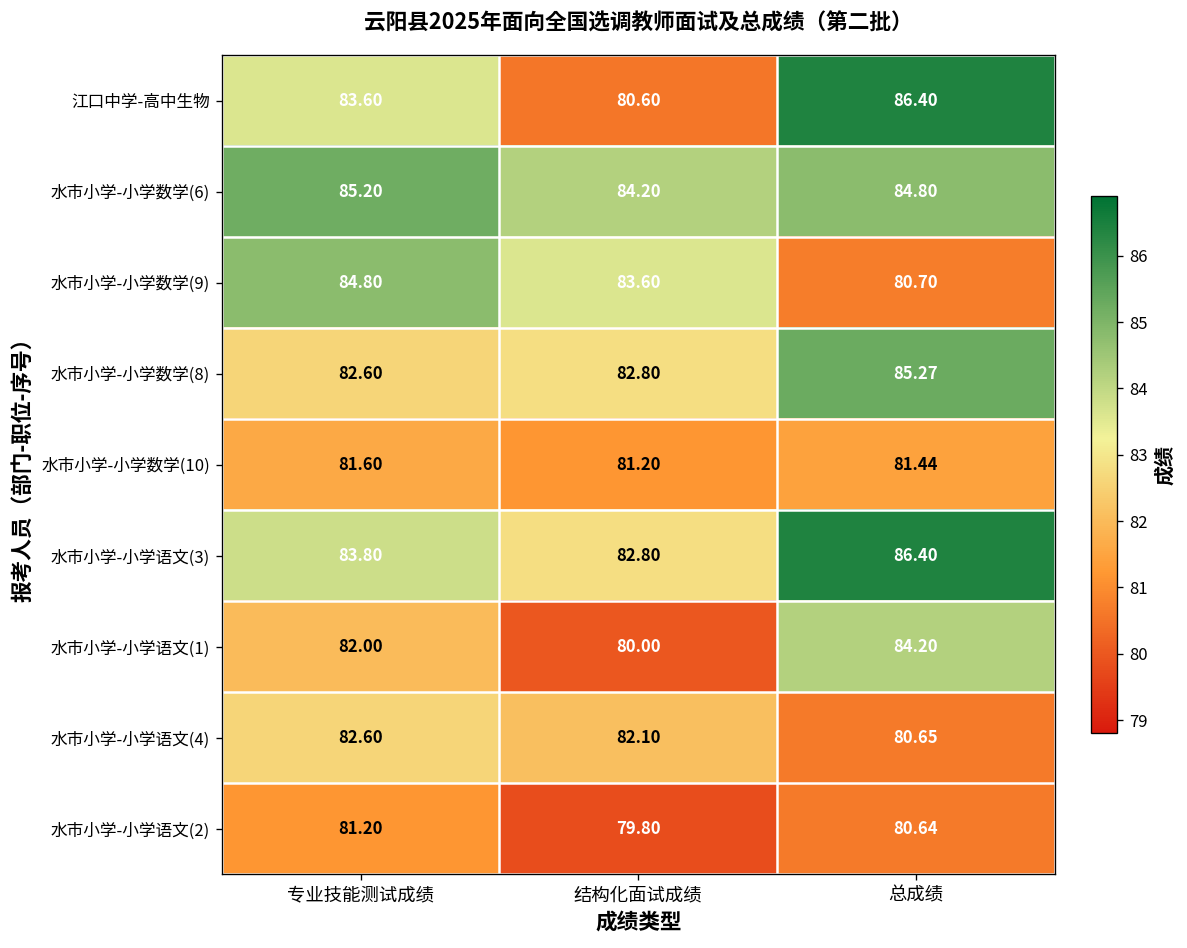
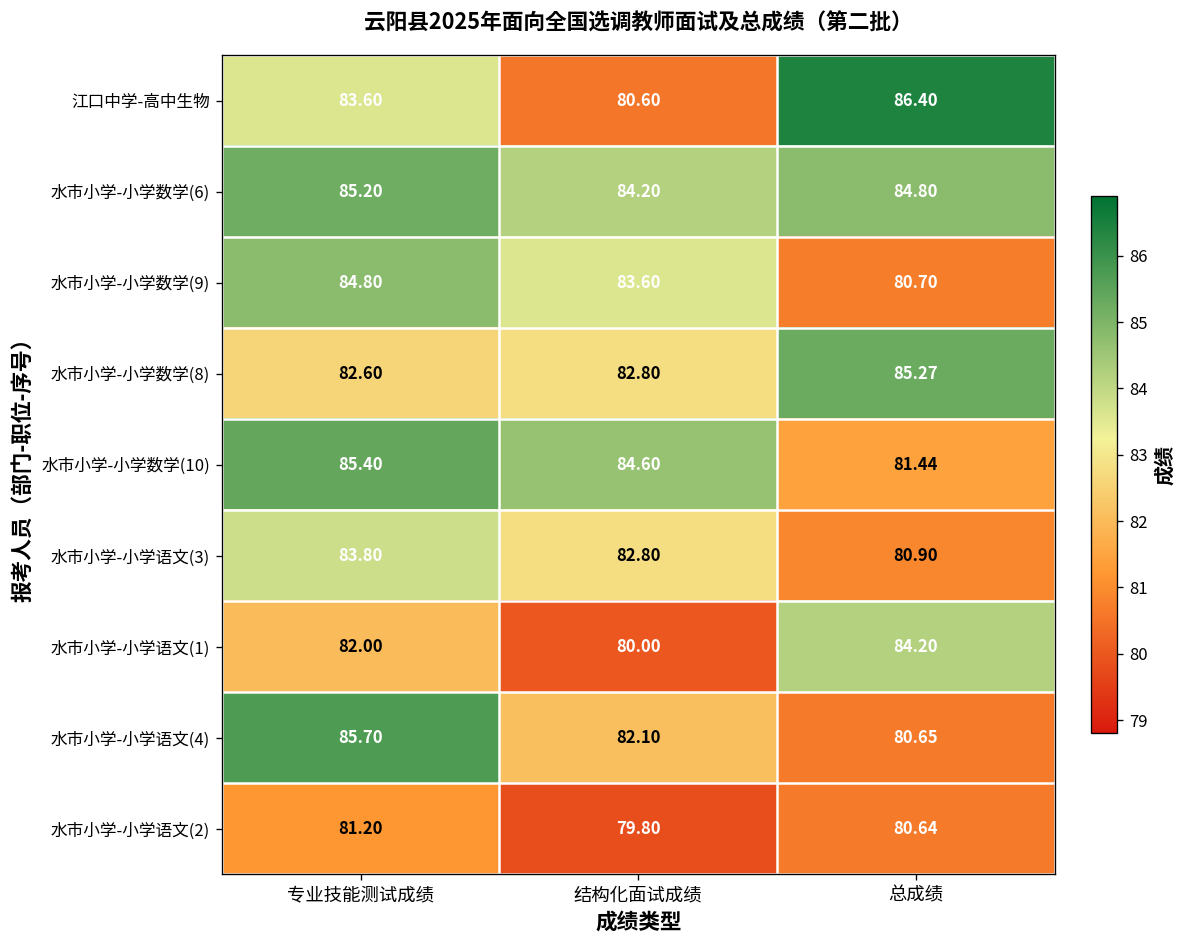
  {
    "江口中学-高中生物": {
      "专业技能测试成绩": 83.60,
      "结构化面试成绩": 80.60,
      "总成绩": 86.40
    },
    "水市小学-小学数学(6)": {
      "专业技能测试成绩": 85.20,
      "结构化面试成绩": 84.20,
      "总成绩": 84.80
    },
    "水市小学-小学数学(9)": {
      "专业技能测试成绩": 84.80,
      "结构化面试成绩": 83.60,
      "总成绩": 80.70
    },
    "水市小学-小学数学(8)": {
      "专业技能测试成绩": 82.60,
      "结构化面试成绩": 82.80,
      "总成绩": 85.27
    },
    "水市小学-小学数学(10)": {
-     "专业技能测试成绩": 81.60,
-     "结构化面试成绩": 81.20,
+     "专业技能测试成绩": 85.40,
+     "结构化面试成绩": 84.60,
      "总成绩": 81.44
    },
    "水市小学-小学语文(3)": {
      "专业技能测试成绩": 83.80,
      "结构化面试成绩": 82.80,
-     "总成绩": 86.40
+     "总成绩": 80.90
    },
    "水市小学-小学语文(1)": {
      "专业技能测试成绩": 82.00,
      "结构化面试成绩": 80.00,
      "总成绩": 84.20
    },
    "水市小学-小学语文(4)": {
-     "专业技能测试成绩": 82.60,
+     "专业技能测试成绩": 85.70,
      "结构化面试成绩": 82.10,
      "总成绩": 80.65
    },
    "水市小学-小学语文(2)": {
      "专业技能测试成绩": 81.20,
      "结构化面试成绩": 79.80,
      "总成绩": 80.64
    }
  }
